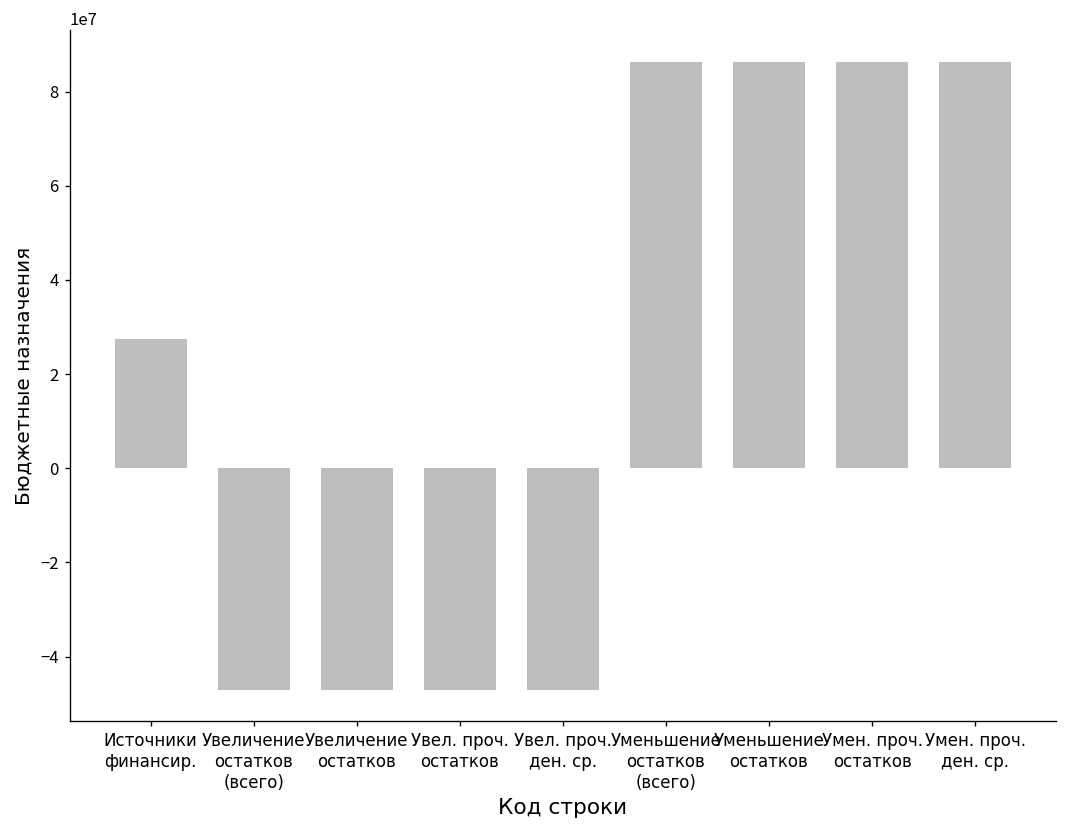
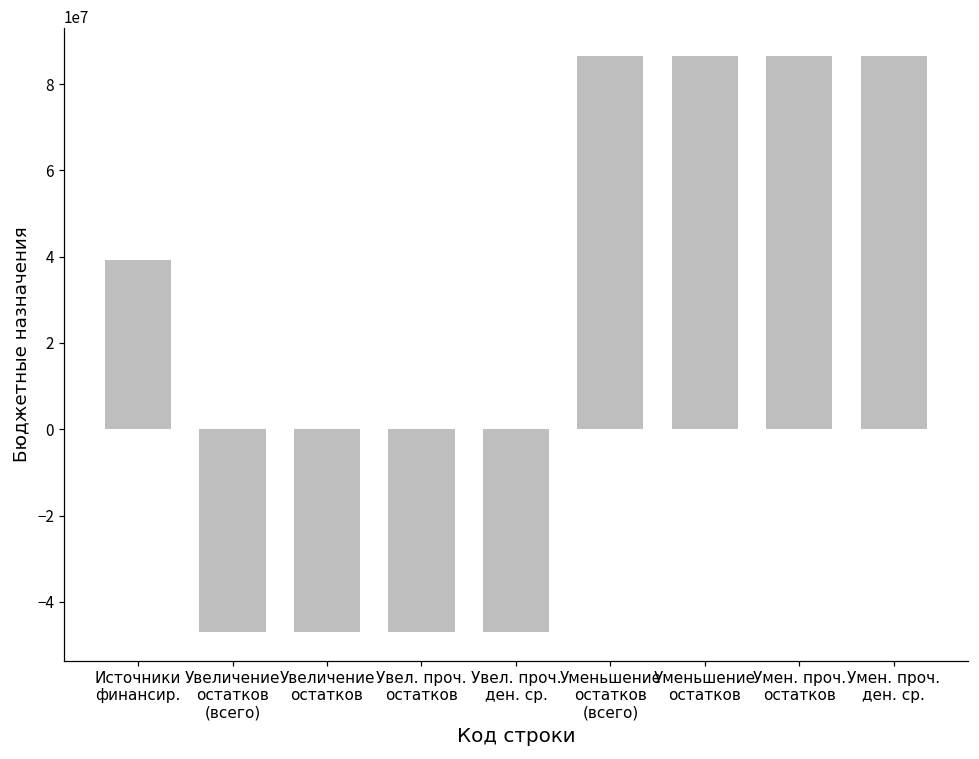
  {
-   "Источники финансир.": 27000000,
+   "Источники финансир.": 39000000,
    "Увеличение остатков (всего)": -47000000,
    "Увеличение остатков": -47000000,
    "Увел. проч. остатков": -47000000,
    "Увел. проч. ден. ср.": -47000000,
    "Уменьшение остатков (всего)": 86000000,
    "Уменьшение остатков": 86000000,
    "Умен. проч. остатков": 86000000,
    "Умен. проч. ден. ср.": 86000000
  }
